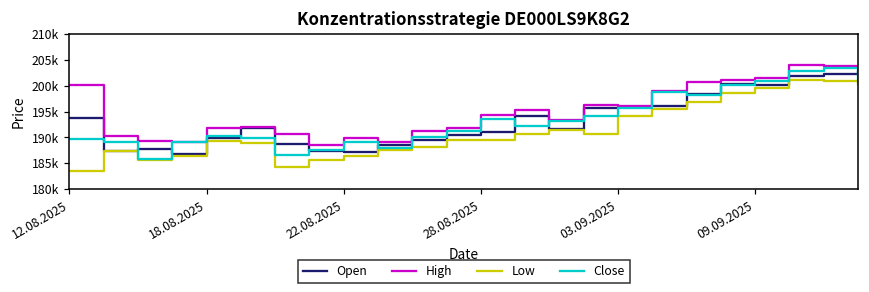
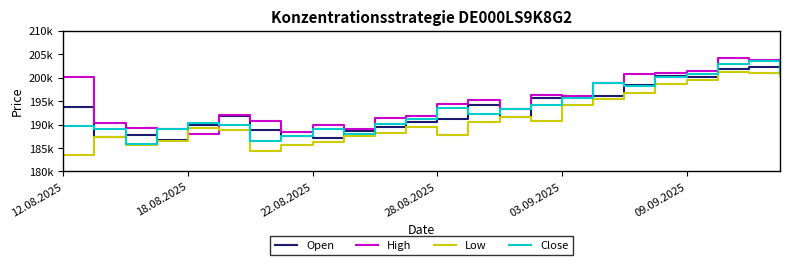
  {
    "Open": {
      "12.08.2025": 194000,
      "18.08.2025": 190000,
      "22.08.2025": 187000,
      "28.08.2025": 191000,
      "09.09.2025": 200000
    },
    "High": {
      "12.08.2025": 200000,
-     "18.08.2025": 192000,
+     "18.08.2025": 188000,
      "22.08.2025": 190000,
      "28.08.2025": 194000,
      "09.09.2025": 201000
    },
    "Low": {
      "12.08.2025": 183000,
      "18.08.2025": 189000,
      "22.08.2025": 186000,
-     "28.08.2025": 190000,
+     "28.08.2025": 188000,
      "03.09.2025": 194000,
      "09.09.2025": 200000
    },
    "Close": {
      "12.08.2025": 190000,
      "18.08.2025": 190000,
      "22.08.2025": 189000,
      "28.08.2025": 194000,
      "09.09.2025": 201000
    }
  }
